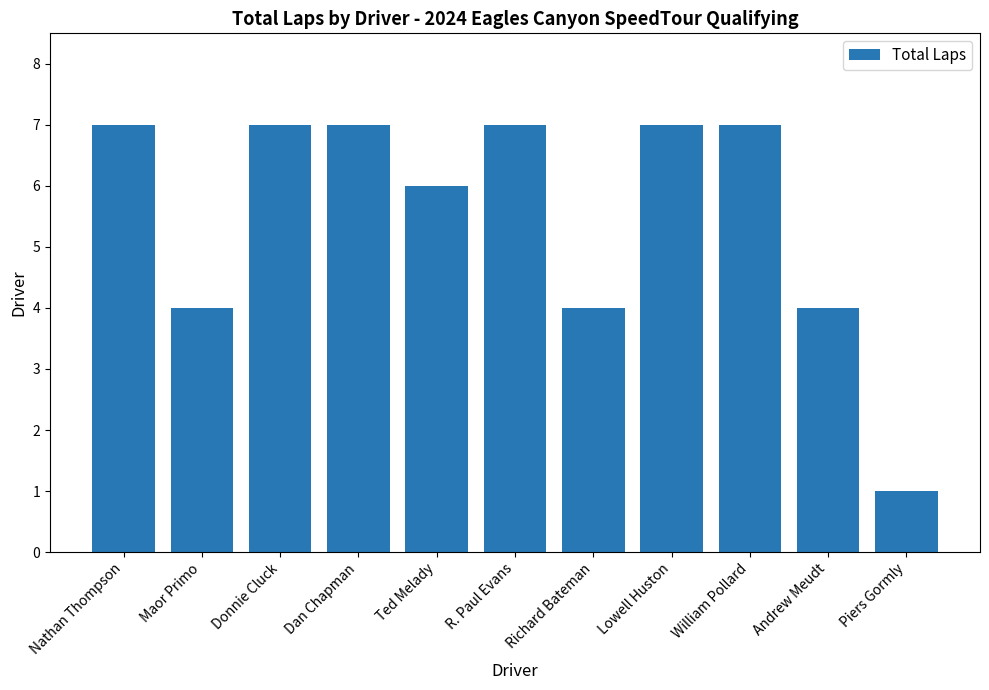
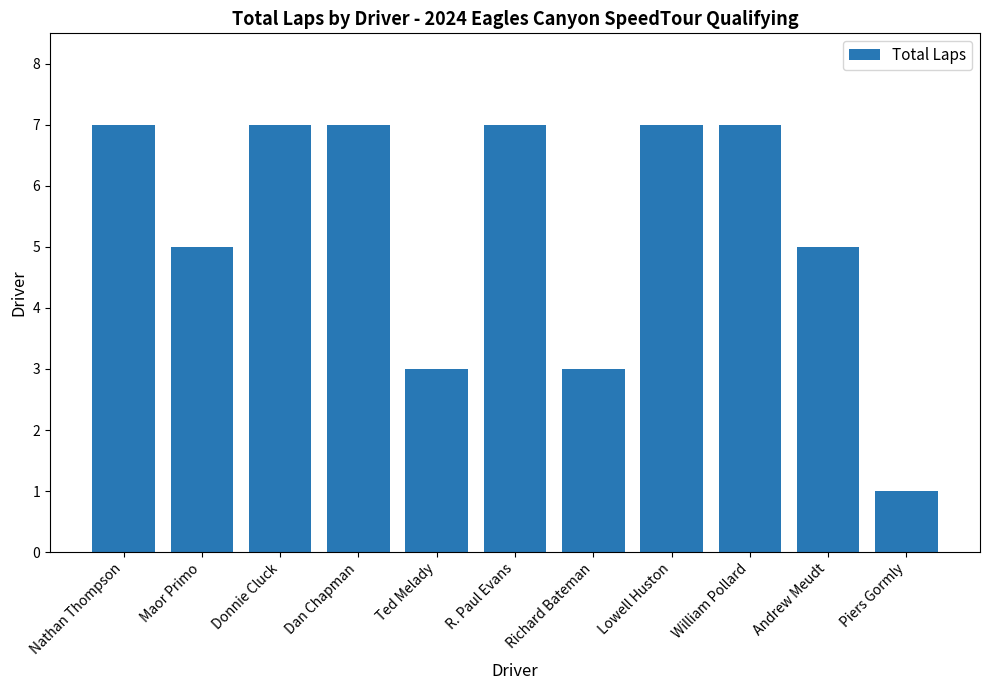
  {
    "Nathan Thompson": 7,
-   "Maor Primo": 4,
+   "Maor Primo": 5,
    "Donnie Cluck": 7,
    "Dan Chapman": 7,
-   "Ted Melady": 6,
+   "Ted Melady": 3,
    "R. Paul Evans": 7,
-   "Richard Bateman": 4,
+   "Richard Bateman": 3,
    "Lowell Huston": 7,
    "William Pollard": 7,
-   "Andrew Meudt": 4,
+   "Andrew Meudt": 5,
    "Piers Gormly": 1
  }
